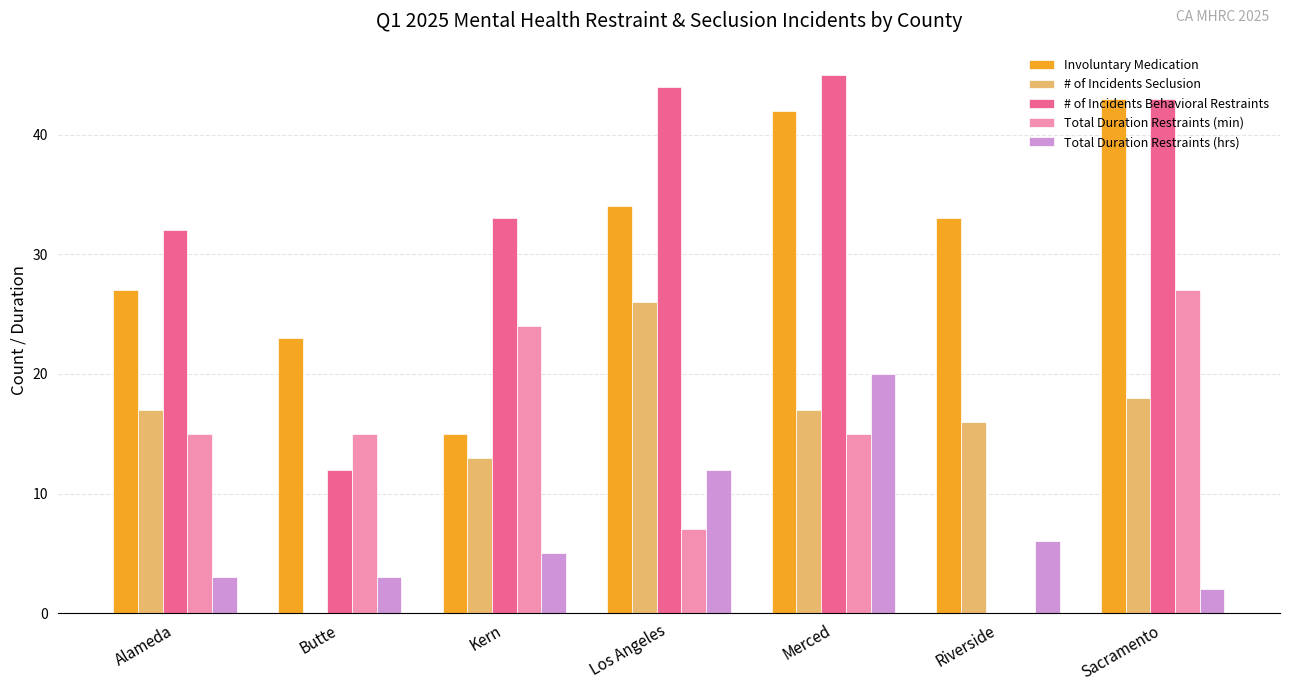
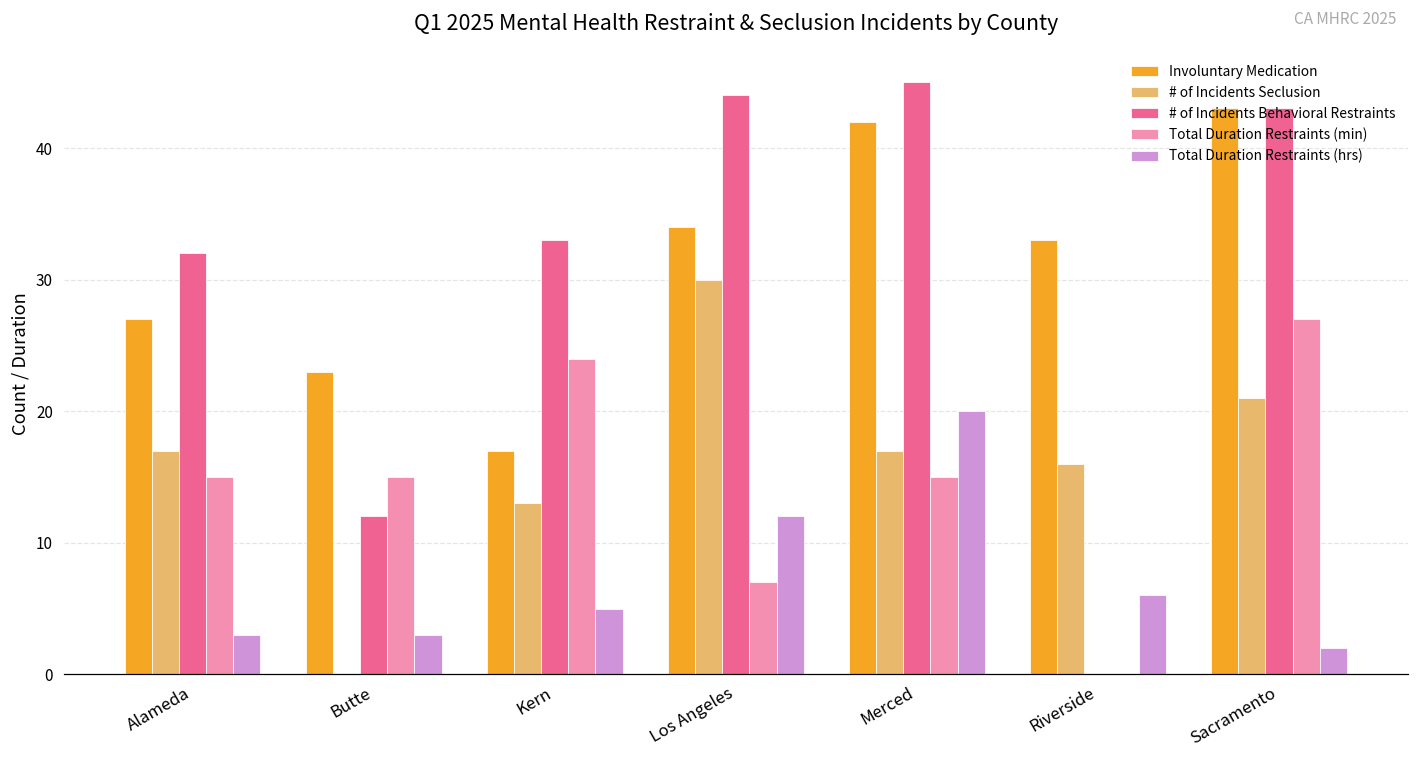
  {
    "Involuntary Medication": {
      "Alameda": 27,
      "Butte": 23,
-     "Kern": 15,
+     "Kern": 17,
      "Los Angeles": 34,
      "Merced": 42,
      "Riverside": 33,
      "Sacramento": 43
    },
    "# of Incidents Seclusion": {
      "Alameda": 17,
      "Butte": 0,
      "Kern": 13,
-     "Los Angeles": 26,
+     "Los Angeles": 30,
      "Merced": 17,
      "Riverside": 16,
-     "Sacramento": 18
+     "Sacramento": 21
    }
  }
